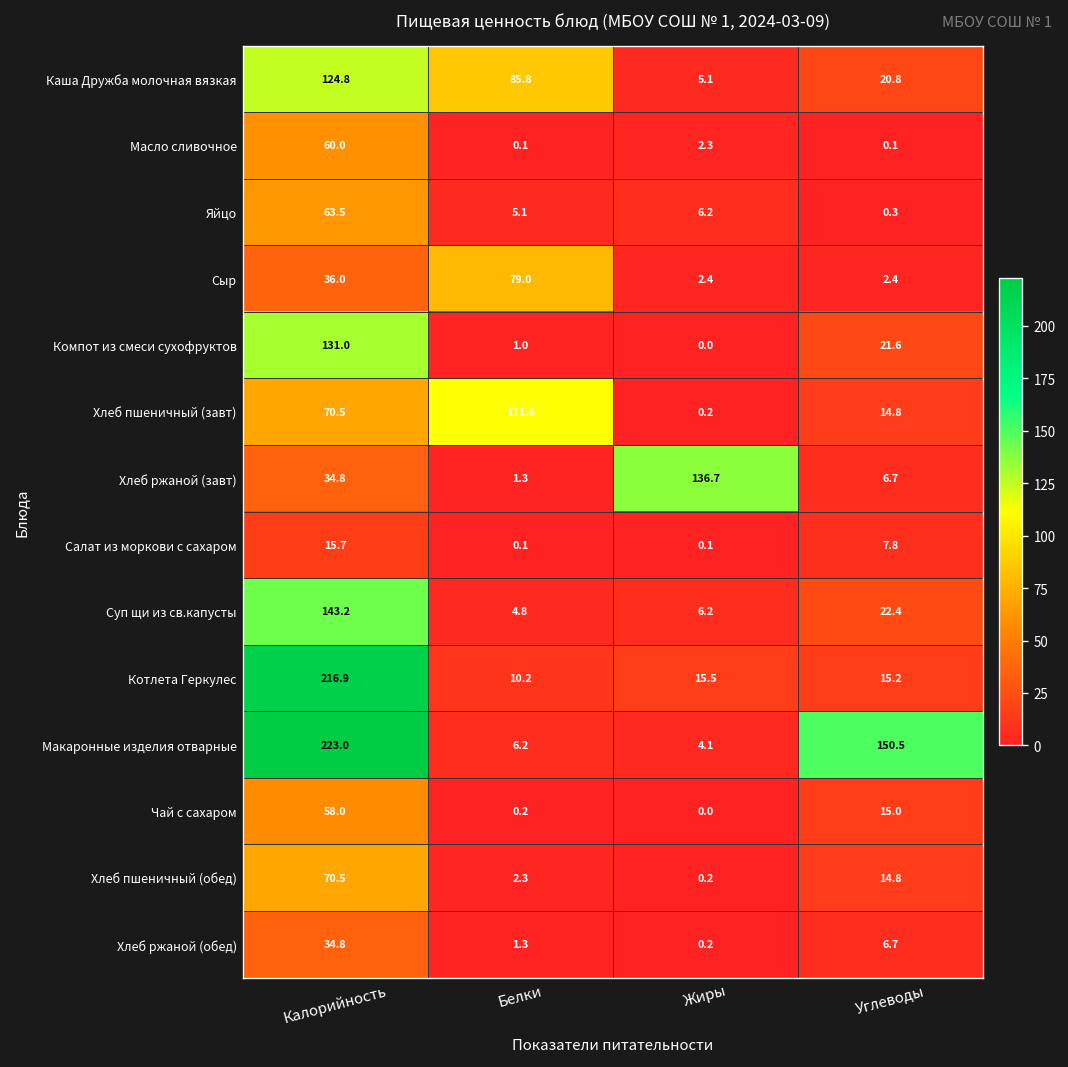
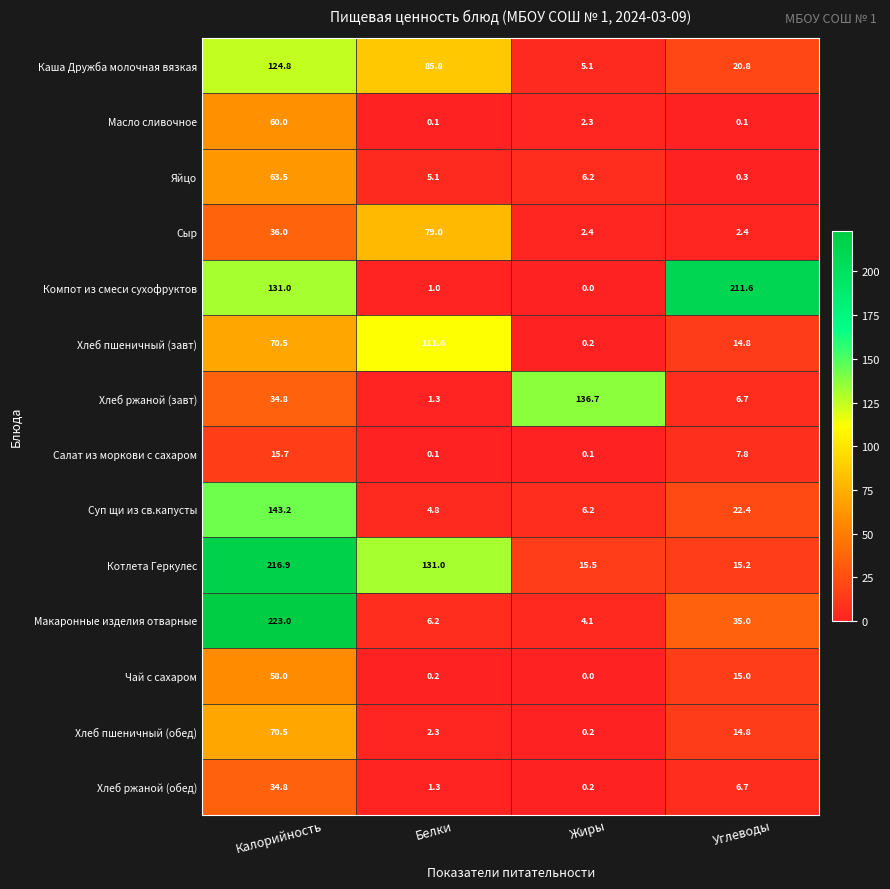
  {
    "Каша Дружба молочная вязкая": {
      "Калорийность": 124.8,
      "Белки": 85.8,
      "Жиры": 5.1,
      "Углеводы": 20.8
    },
    "Масло сливочное": {
      "Калорийность": 60.0,
      "Белки": 0.1,
      "Жиры": 2.3,
      "Углеводы": 0.1
    },
    "Яйцо": {
      "Калорийность": 63.5,
      "Белки": 5.1,
      "Жиры": 6.2,
      "Углеводы": 0.3
    },
    "Сыр": {
      "Калорийность": 36.0,
      "Белки": 79.0,
      "Жиры": 2.4,
      "Углеводы": 2.4
    },
    "Компот из смеси сухофруктов": {
      "Калорийность": 131.0,
      "Белки": 1.0,
      "Жиры": 0.0,
-     "Углеводы": 21.6
+     "Углеводы": 211.6
    },
    "Хлеб пшеничный (завт)": {
      "Калорийность": 70.5,
      "Белки": 111.6,
      "Жиры": 0.2,
      "Углеводы": 14.8
    },
    "Хлеб ржаной (завт)": {
      "Калорийность": 34.8,
      "Белки": 1.3,
      "Жиры": 136.7,
      "Углеводы": 6.7
    },
    "Салат из моркови с сахаром": {
      "Калорийность": 15.7,
      "Белки": 0.1,
      "Жиры": 0.1,
      "Углеводы": 7.8
    },
    "Суп щи из св.капусты": {
      "Калорийность": 143.2,
      "Белки": 4.8,
      "Жиры": 6.2,
      "Углеводы": 22.4
    },
    "Котлета Геркулес": {
      "Калорийность": 216.9,
-     "Белки": 10.2,
+     "Белки": 131.0,
      "Жиры": 15.5,
      "Углеводы": 15.2
    },
    "Макаронные изделия отварные": {
      "Калорийность": 223.0,
      "Белки": 6.2,
      "Жиры": 4.1,
-     "Углеводы": 150.5
+     "Углеводы": 35.0
    },
    "Чай с сахаром": {
      "Калорийность": 58.0,
      "Белки": 0.2,
      "Жиры": 0.0,
      "Углеводы": 15.0
    },
    "Хлеб пшеничный (обед)": {
      "Калорийность": 70.5,
      "Белки": 2.3,
      "Жиры": 0.2,
      "Углеводы": 14.8
    },
    "Хлеб ржаной (обед)": {
      "Калорийность": 34.8,
      "Белки": 1.3,
      "Жиры": 0.2,
      "Углеводы": 6.7
    }
  }
